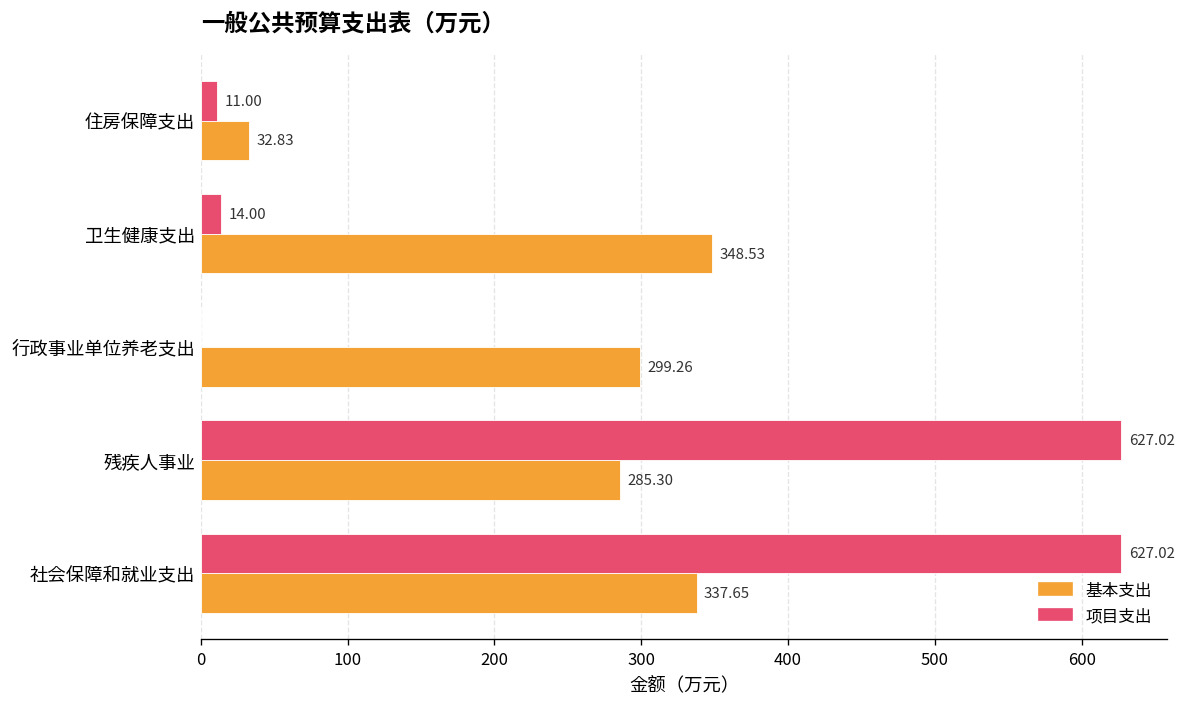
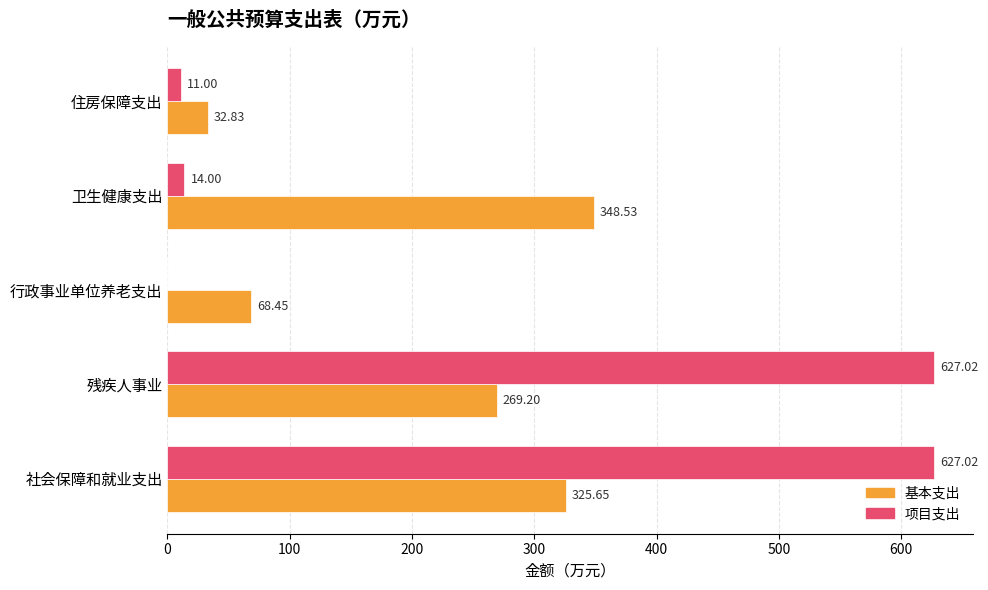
  {
    "基本支出": {
      "住房保障支出": 32.83,
      "卫生健康支出": 348.53,
-     "行政事业单位养老支出": 299.26,
-     "残疾人事业": 285.30,
-     "社会保障和就业支出": 337.65
+     "行政事业单位养老支出": 68.45,
+     "残疾人事业": 269.20,
+     "社会保障和就业支出": 325.65
    },
    "项目支出": {
      "住房保障支出": 11.00,
      "卫生健康支出": 14.00,
      "残疾人事业": 627.02,
      "社会保障和就业支出": 627.02
    }
  }
